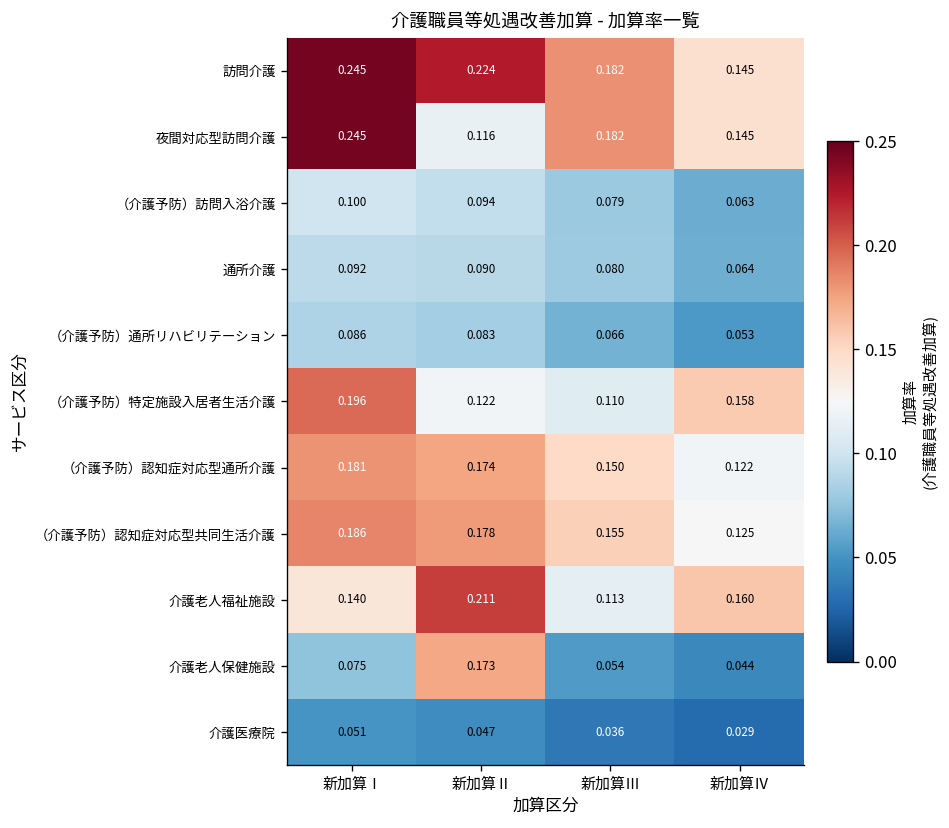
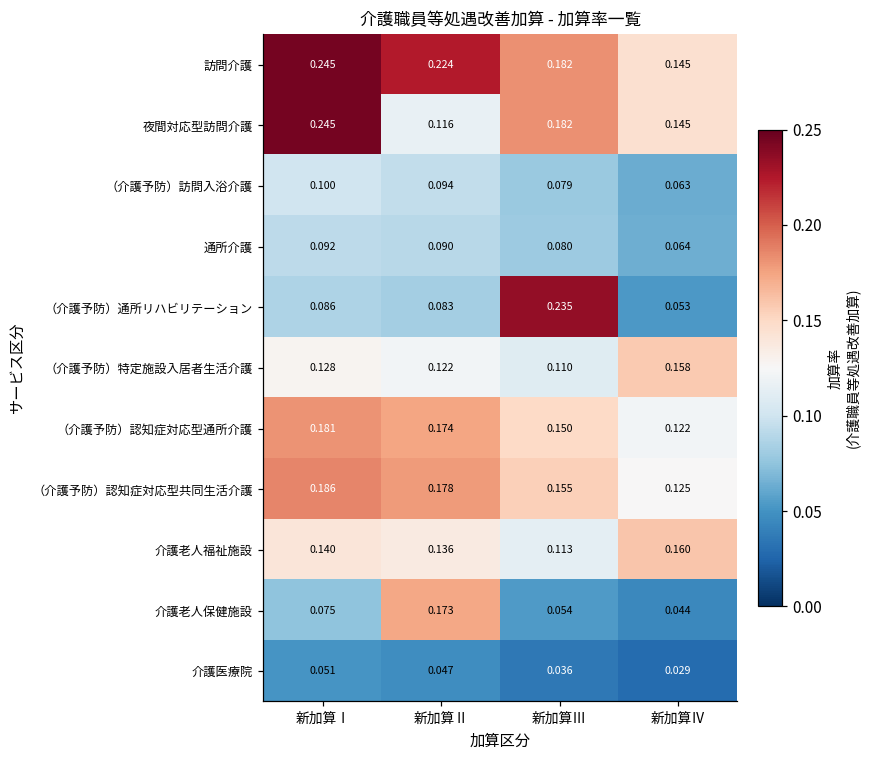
  {
    "訪問介護": {
      "新加算Ⅰ": 0.245,
      "新加算Ⅱ": 0.224,
      "新加算Ⅲ": 0.182,
      "新加算Ⅳ": 0.145
    },
    "夜間対応型訪問介護": {
      "新加算Ⅰ": 0.245,
      "新加算Ⅱ": 0.116,
      "新加算Ⅲ": 0.182,
      "新加算Ⅳ": 0.145
    },
    "（介護予防）訪問入浴介護": {
      "新加算Ⅰ": 0.100,
      "新加算Ⅱ": 0.094,
      "新加算Ⅲ": 0.079,
      "新加算Ⅳ": 0.063
    },
    "通所介護": {
      "新加算Ⅰ": 0.092,
      "新加算Ⅱ": 0.090,
      "新加算Ⅲ": 0.080,
      "新加算Ⅳ": 0.064
    },
    "（介護予防）通所リハビリテーション": {
      "新加算Ⅰ": 0.086,
      "新加算Ⅱ": 0.083,
-     "新加算Ⅲ": 0.066,
+     "新加算Ⅲ": 0.235,
      "新加算Ⅳ": 0.053
    },
    "（介護予防）特定施設入居者生活介護": {
-     "新加算Ⅰ": 0.196,
+     "新加算Ⅰ": 0.128,
      "新加算Ⅱ": 0.122,
      "新加算Ⅲ": 0.110,
      "新加算Ⅳ": 0.158
    },
    "（介護予防）認知症対応型通所介護": {
      "新加算Ⅰ": 0.181,
      "新加算Ⅱ": 0.174,
      "新加算Ⅲ": 0.150,
      "新加算Ⅳ": 0.122
    },
    "（介護予防）認知症対応型共同生活介護": {
      "新加算Ⅰ": 0.186,
      "新加算Ⅱ": 0.178,
      "新加算Ⅲ": 0.155,
      "新加算Ⅳ": 0.125
    },
    "介護老人福祉施設": {
      "新加算Ⅰ": 0.140,
-     "新加算Ⅱ": 0.211,
+     "新加算Ⅱ": 0.136,
      "新加算Ⅲ": 0.113,
      "新加算Ⅳ": 0.160
    },
    "介護老人保健施設": {
      "新加算Ⅰ": 0.075,
      "新加算Ⅱ": 0.173,
      "新加算Ⅲ": 0.054,
      "新加算Ⅳ": 0.044
    },
    "介護医療院": {
      "新加算Ⅰ": 0.051,
      "新加算Ⅱ": 0.047,
      "新加算Ⅲ": 0.036,
      "新加算Ⅳ": 0.029
    }
  }
